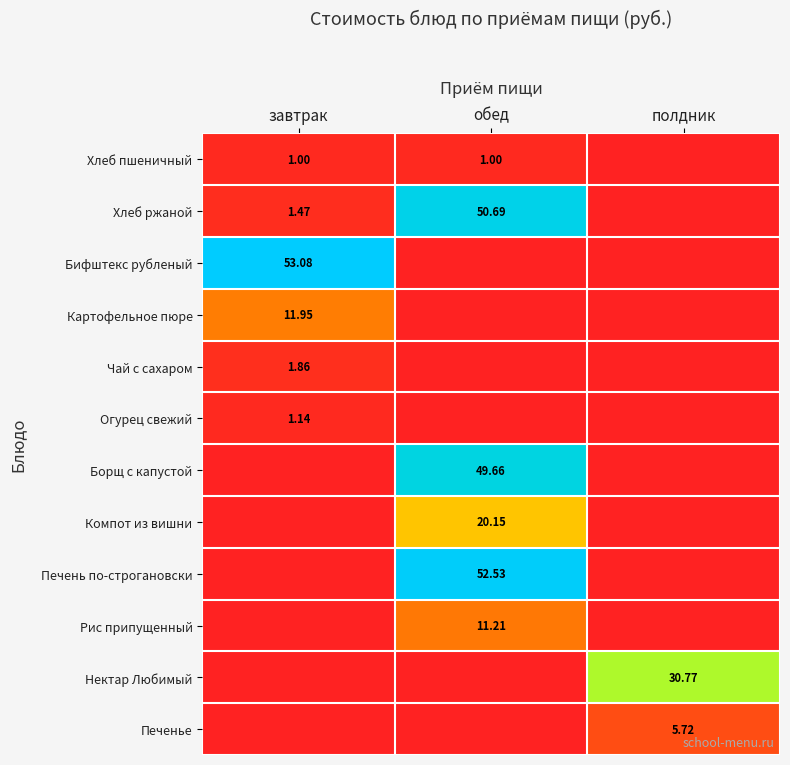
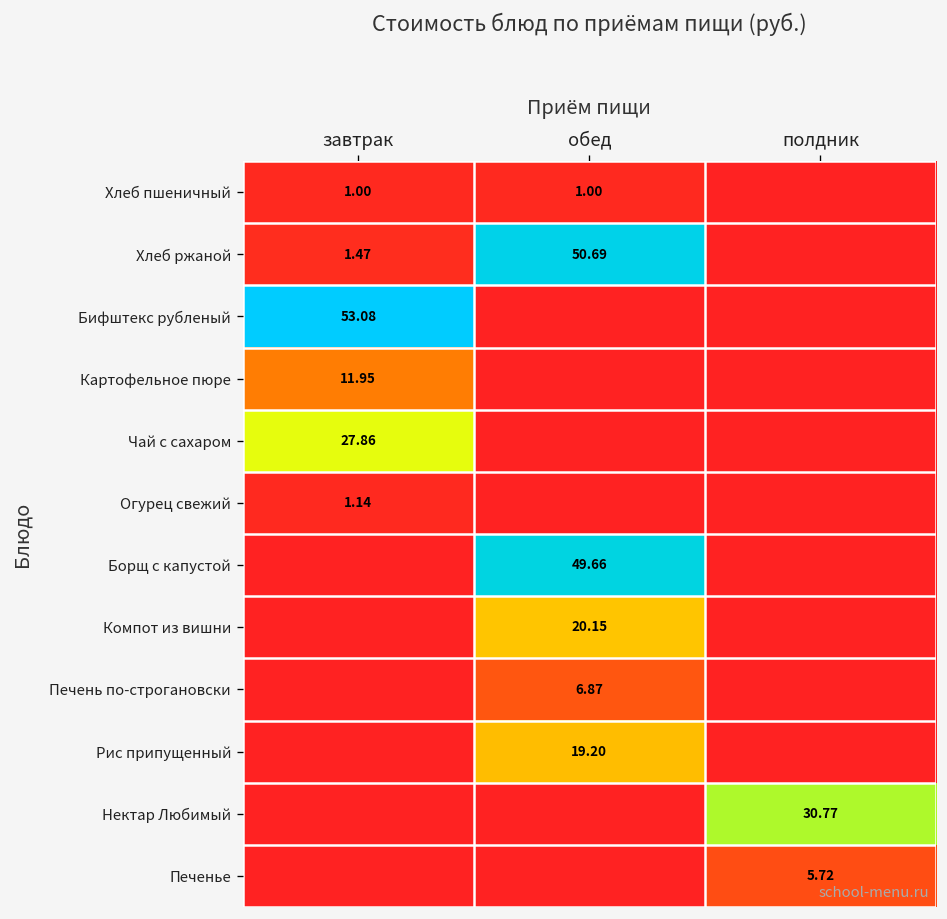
  {
    "Хлеб пшеничный": {
      "завтрак": 1.00,
      "обед": 1.00
    },
    "Хлеб ржаной": {
      "завтрак": 1.47,
      "обед": 50.69
    },
    "Бифштекс рубленый": {
      "завтрак": 53.08
    },
    "Картофельное пюре": {
      "завтрак": 11.95
    },
    "Чай с сахаром": {
-     "завтрак": 1.86
+     "завтрак": 27.86
    },
    "Огурец свежий": {
      "завтрак": 1.14
    },
    "Борщ с капустой": {
      "обед": 49.66
    },
    "Компот из вишни": {
      "обед": 20.15
    },
    "Печень по-строгановски": {
-     "обед": 52.53
+     "обед": 6.87
    },
    "Рис припущенный": {
-     "обед": 11.21
+     "обед": 19.20
    },
    "Нектар Любимый": {
      "полдник": 30.77
    }
  }
